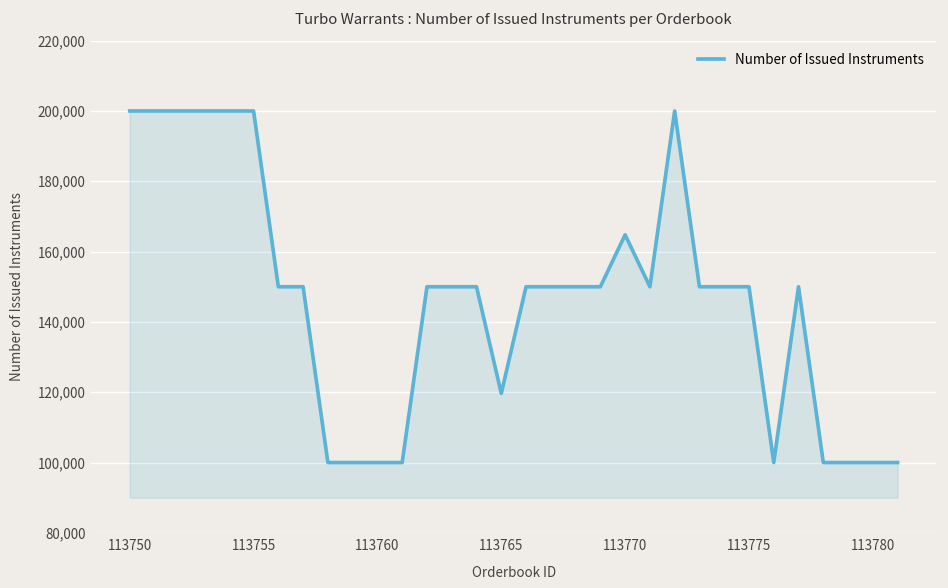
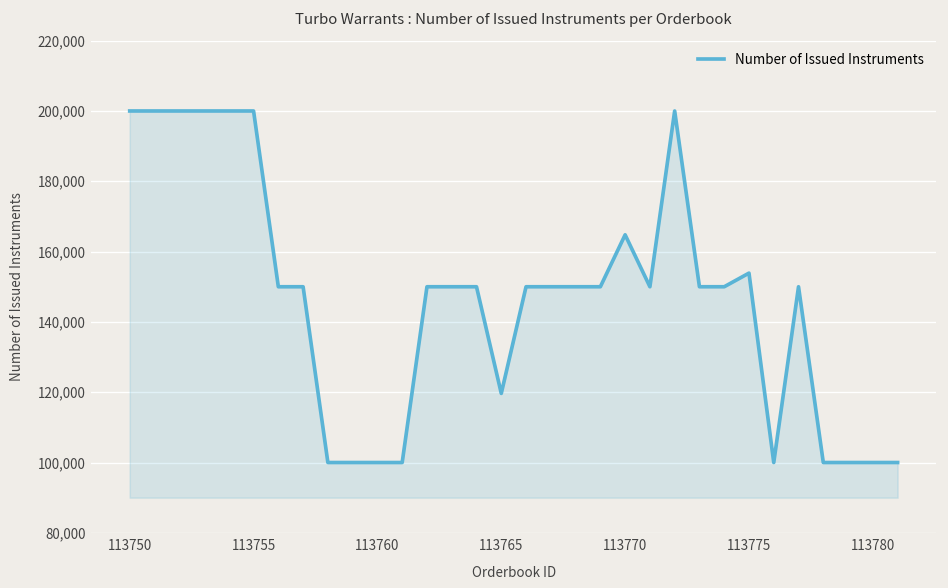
  {
    "113750": "200,000",
    "113755": "200,000",
    "113760": "100,000",
    "113765": "120,000",
    "113770": "165,000",
-   "113775": "150,000",
+   "113775": "154,000",
    "113780": "100,000"
  }
